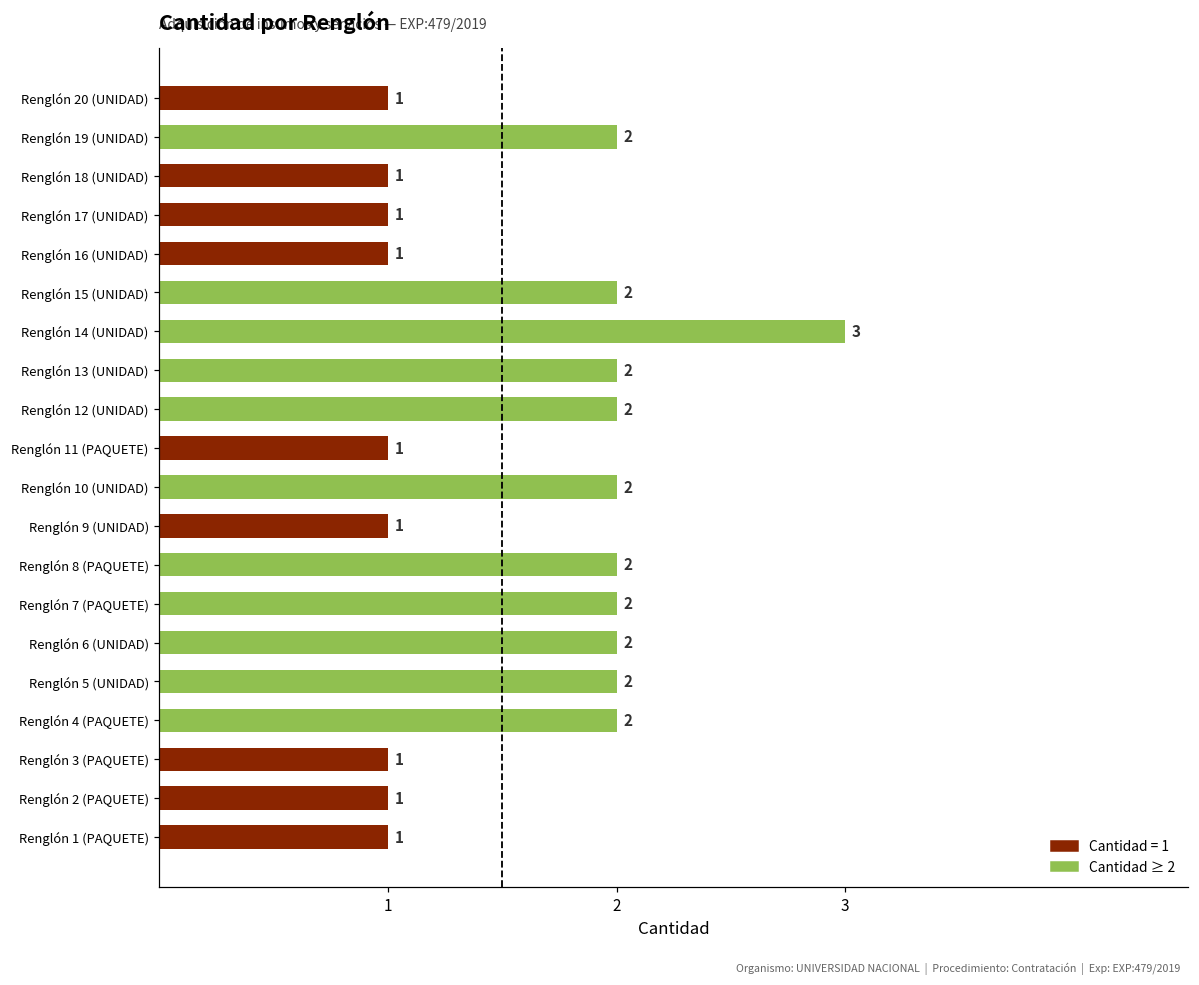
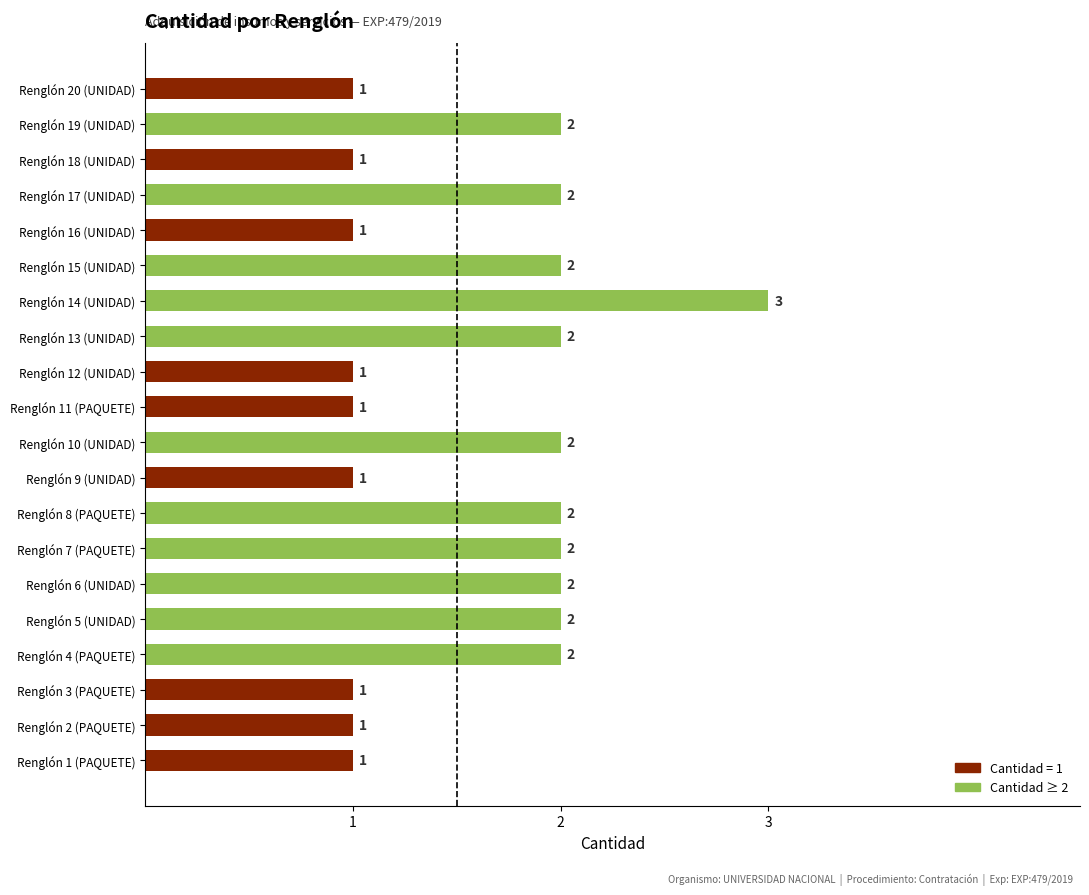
  {
    "Renglón 20 (UNIDAD)": 1,
    "Renglón 19 (UNIDAD)": 2,
    "Renglón 18 (UNIDAD)": 1,
-   "Renglón 17 (UNIDAD)": 1,
+   "Renglón 17 (UNIDAD)": 2,
    "Renglón 16 (UNIDAD)": 1,
    "Renglón 15 (UNIDAD)": 2,
    "Renglón 14 (UNIDAD)": 3,
    "Renglón 13 (UNIDAD)": 2,
-   "Renglón 12 (UNIDAD)": 2,
+   "Renglón 12 (UNIDAD)": 1,
    "Renglón 11 (PAQUETE)": 1,
    "Renglón 10 (UNIDAD)": 2,
    "Renglón 9 (UNIDAD)": 1,
    "Renglón 8 (PAQUETE)": 2,
    "Renglón 7 (PAQUETE)": 2,
    "Renglón 6 (UNIDAD)": 2,
    "Renglón 5 (UNIDAD)": 2,
    "Renglón 4 (PAQUETE)": 2,
    "Renglón 3 (PAQUETE)": 1,
    "Renglón 2 (PAQUETE)": 1,
    "Renglón 1 (PAQUETE)": 1
  }
